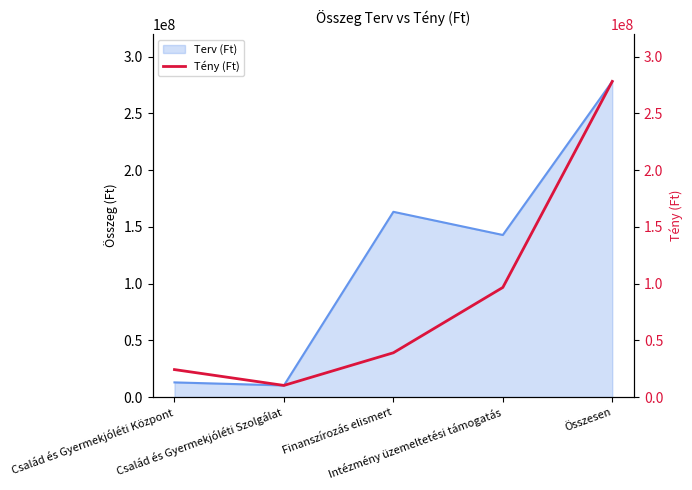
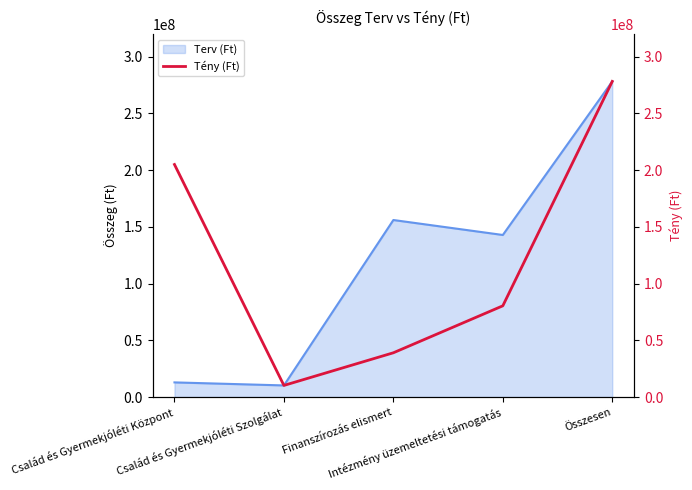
  {
    "Terv (Ft)": {
      "Család és Gyermekjóléti Központ": 13000000,
      "Család és Gyermekjóléti Szolgálat": 10000000,
-     "Finanszírozás elismert": 163000000,
+     "Finanszírozás elismert": 156000000,
      "Intézmény üzemeltetési támogatás": 143000000,
      "Összesen": 278000000
    },
    "Tény (Ft)": {
-     "Család és Gyermekjóléti Központ": 24000000,
+     "Család és Gyermekjóléti Központ": 205000000,
      "Család és Gyermekjóléti Szolgálat": 10000000,
      "Finanszírozás elismert": 39000000,
-     "Intézmény üzemeltetési támogatás": 97000000,
+     "Intézmény üzemeltetési támogatás": 80000000,
      "Összesen": 278000000
    }
  }
